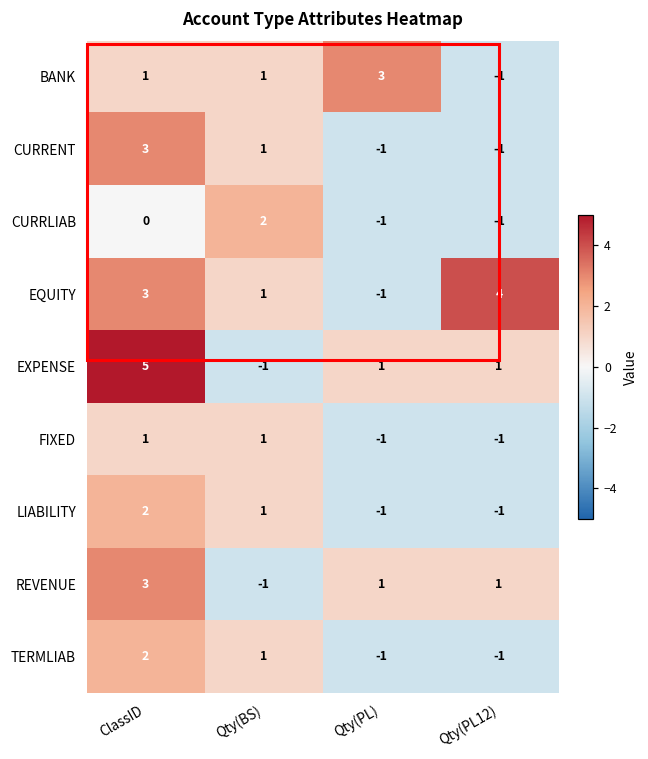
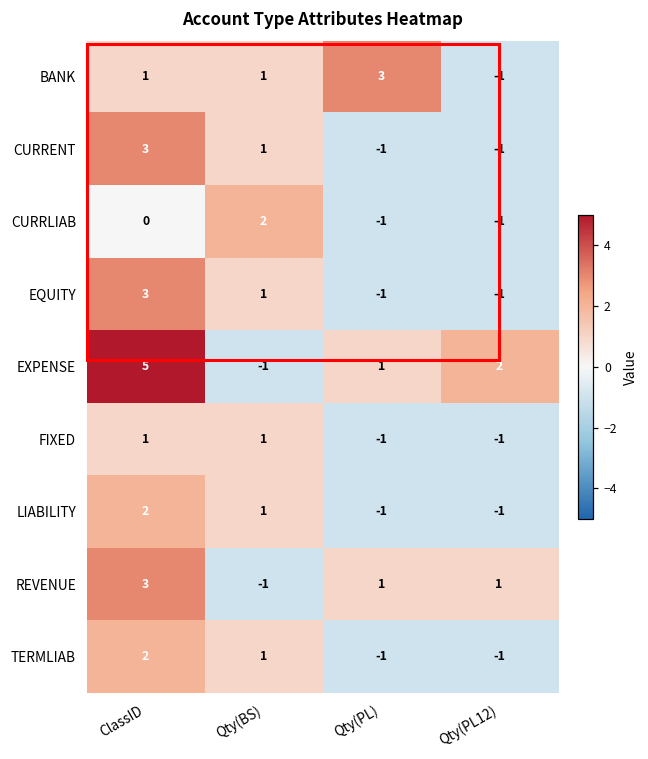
  {
    "BANK": {
      "ClassID": 1,
      "Qty(BS)": 1,
      "Qty(PL)": 3,
      "Qty(PL12)": -1
    },
    "CURRENT": {
      "ClassID": 3,
      "Qty(BS)": 1,
      "Qty(PL)": -1,
      "Qty(PL12)": -1
    },
    "CURRLIAB": {
      "ClassID": 0,
      "Qty(BS)": 2,
      "Qty(PL)": -1,
      "Qty(PL12)": -1
    },
    "EQUITY": {
      "ClassID": 3,
      "Qty(BS)": 1,
      "Qty(PL)": -1,
-     "Qty(PL12)": 4
+     "Qty(PL12)": -1
    },
    "EXPENSE": {
      "ClassID": 5,
      "Qty(BS)": -1,
      "Qty(PL)": 1,
-     "Qty(PL12)": 1
+     "Qty(PL12)": 2
    },
    "FIXED": {
      "ClassID": 1,
      "Qty(BS)": 1,
      "Qty(PL)": -1,
      "Qty(PL12)": -1
    },
    "LIABILITY": {
      "ClassID": 2,
      "Qty(BS)": 1,
      "Qty(PL)": -1,
      "Qty(PL12)": -1
    },
    "REVENUE": {
      "ClassID": 3,
      "Qty(BS)": -1,
      "Qty(PL)": 1,
      "Qty(PL12)": 1
    },
    "TERMLIAB": {
      "ClassID": 2,
      "Qty(BS)": 1,
      "Qty(PL)": -1,
      "Qty(PL12)": -1
    }
  }
